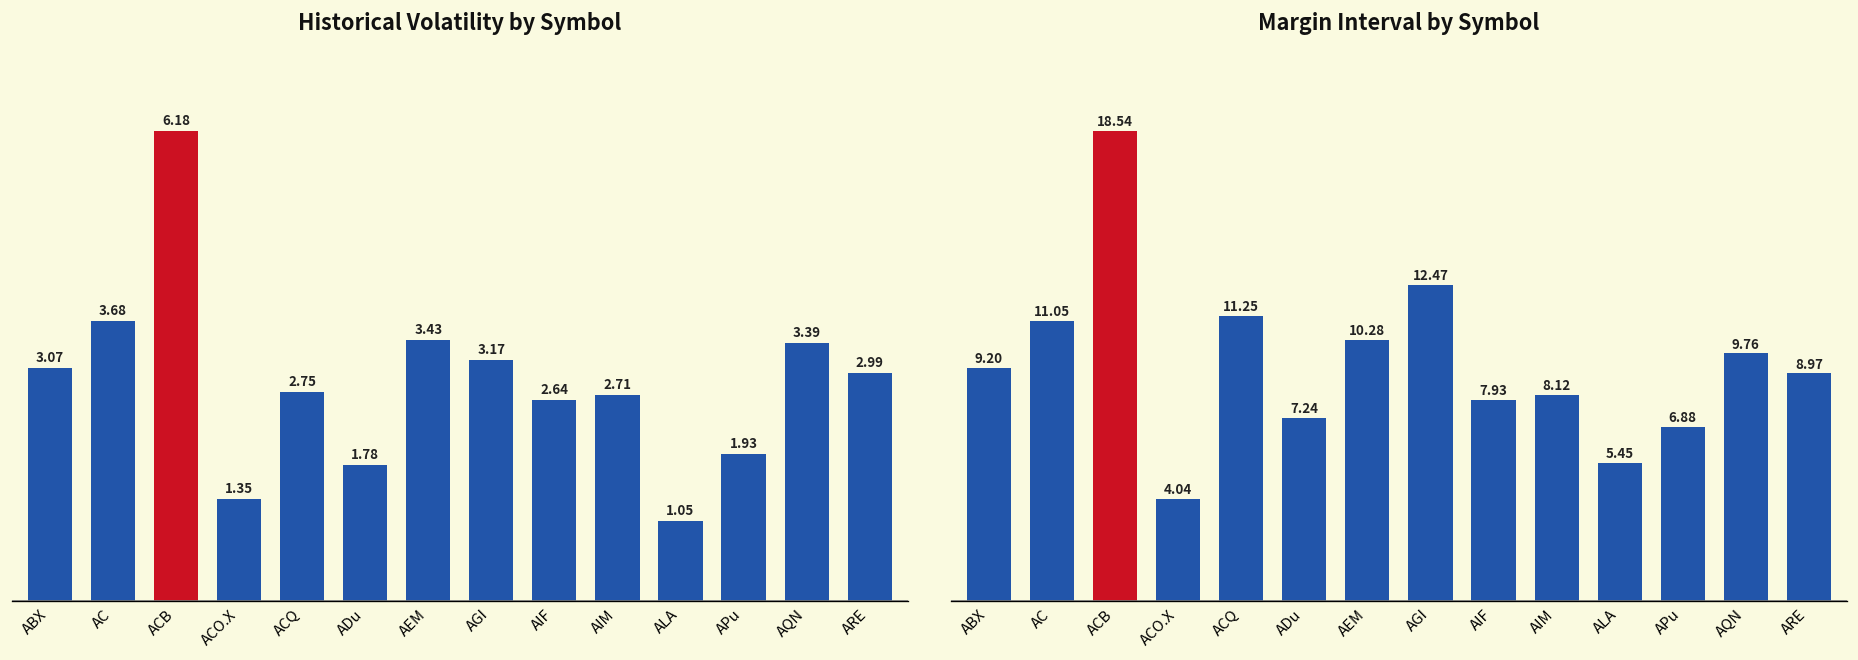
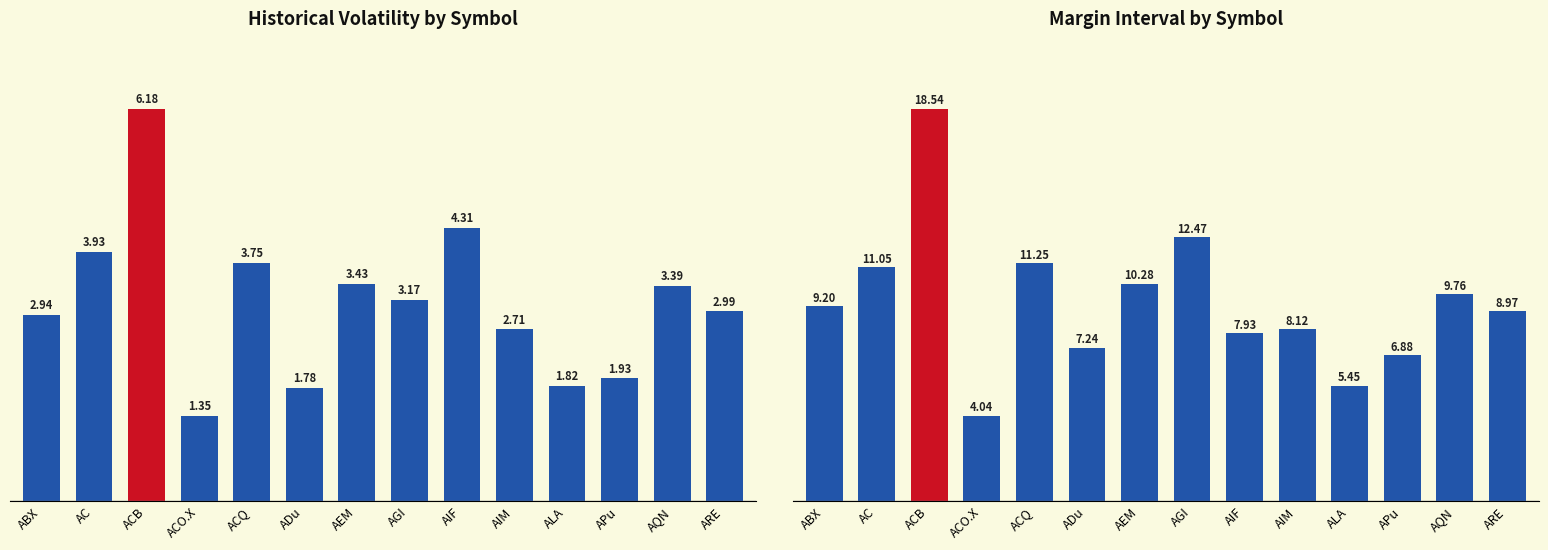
  {
    "Historical Volatility by Symbol": {
-     "ABX": 3.07,
-     "AC": 3.68,
+     "ABX": 2.94,
+     "AC": 3.93,
      "ACB": 6.18,
      "ACO.X": 1.35,
-     "ACQ": 2.75,
+     "ACQ": 3.75,
      "ADu": 1.78,
      "AEM": 3.43,
      "AGI": 3.17,
-     "AIF": 2.64,
+     "AIF": 4.31,
      "AIM": 2.71,
-     "ALA": 1.05,
+     "ALA": 1.82,
      "APu": 1.93,
      "AQN": 3.39,
      "ARE": 2.99
    },
    "Margin Interval by Symbol": {
      "ABX": 9.20,
      "AC": 11.05,
      "ACB": 18.54,
      "ACO.X": 4.04,
      "ACQ": 11.25,
      "ADu": 7.24,
      "AEM": 10.28,
      "AGI": 12.47,
      "AIF": 7.93,
      "AIM": 8.12,
      "ALA": 5.45,
      "APu": 6.88,
      "AQN": 9.76,
      "ARE": 8.97
    }
  }
